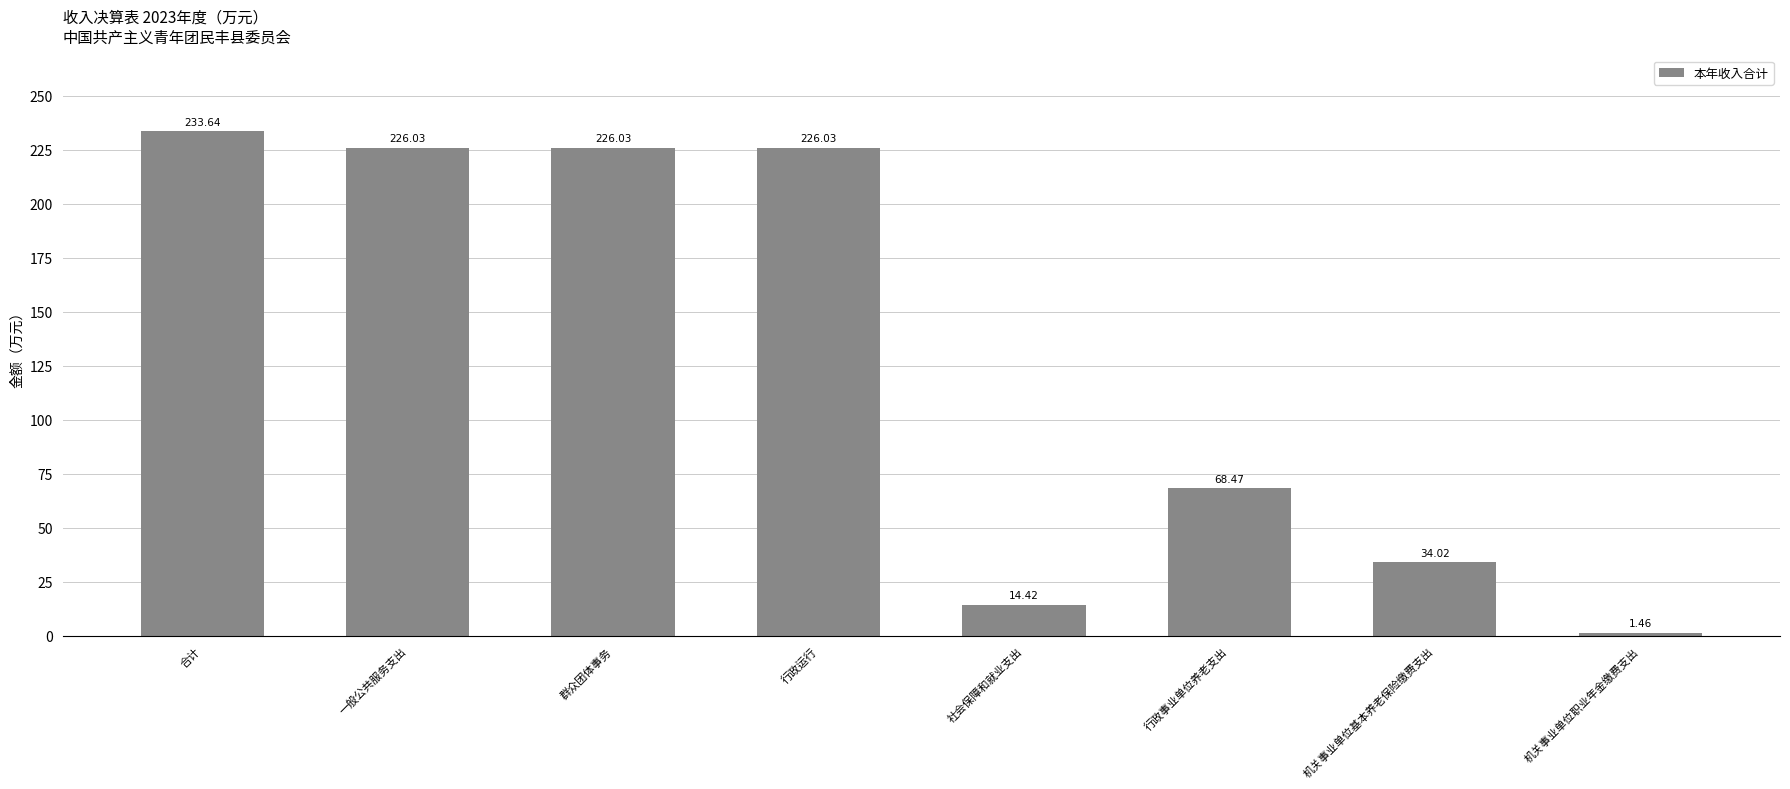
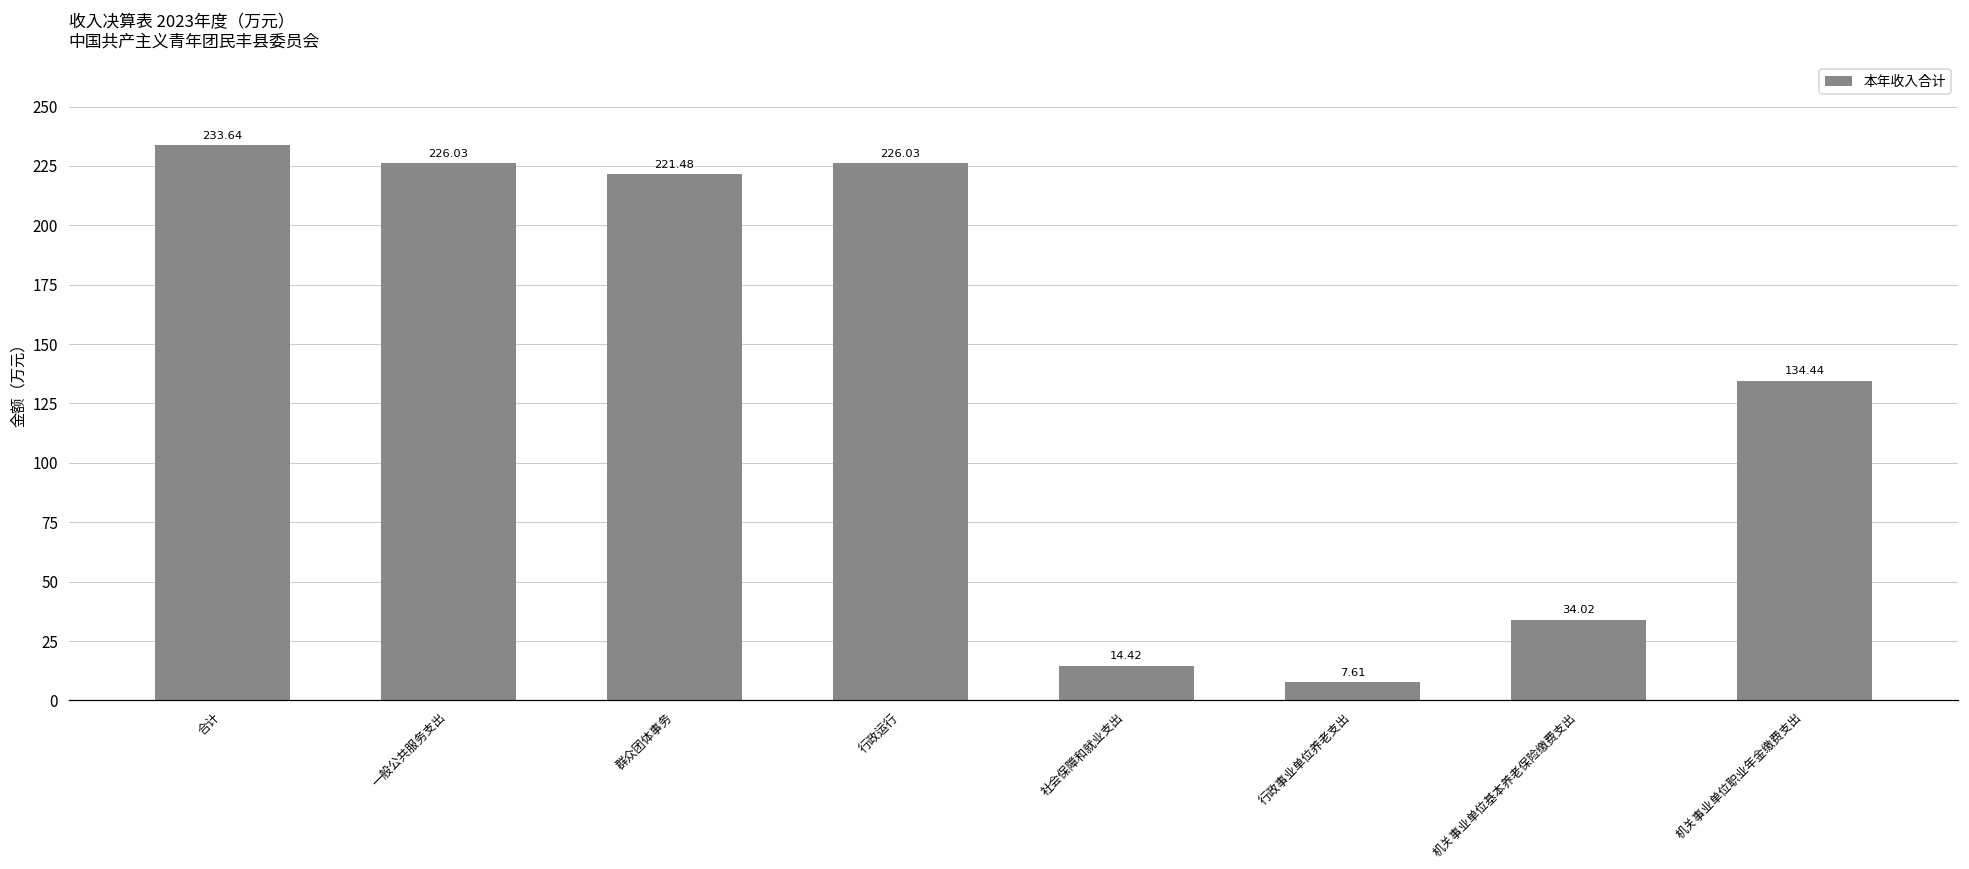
  {
    "合计": 233.64,
    "一般公共服务支出": 226.03,
-   "群众团体事务": 226.03,
+   "群众团体事务": 221.48,
    "行政运行": 226.03,
    "社会保障和就业支出": 14.42,
-   "行政事业单位养老支出": 68.47,
+   "行政事业单位养老支出": 7.61,
    "机关事业单位基本养老保险缴费支出": 34.02,
-   "机关事业单位职业年金缴费支出": 1.46
+   "机关事业单位职业年金缴费支出": 134.44
  }
